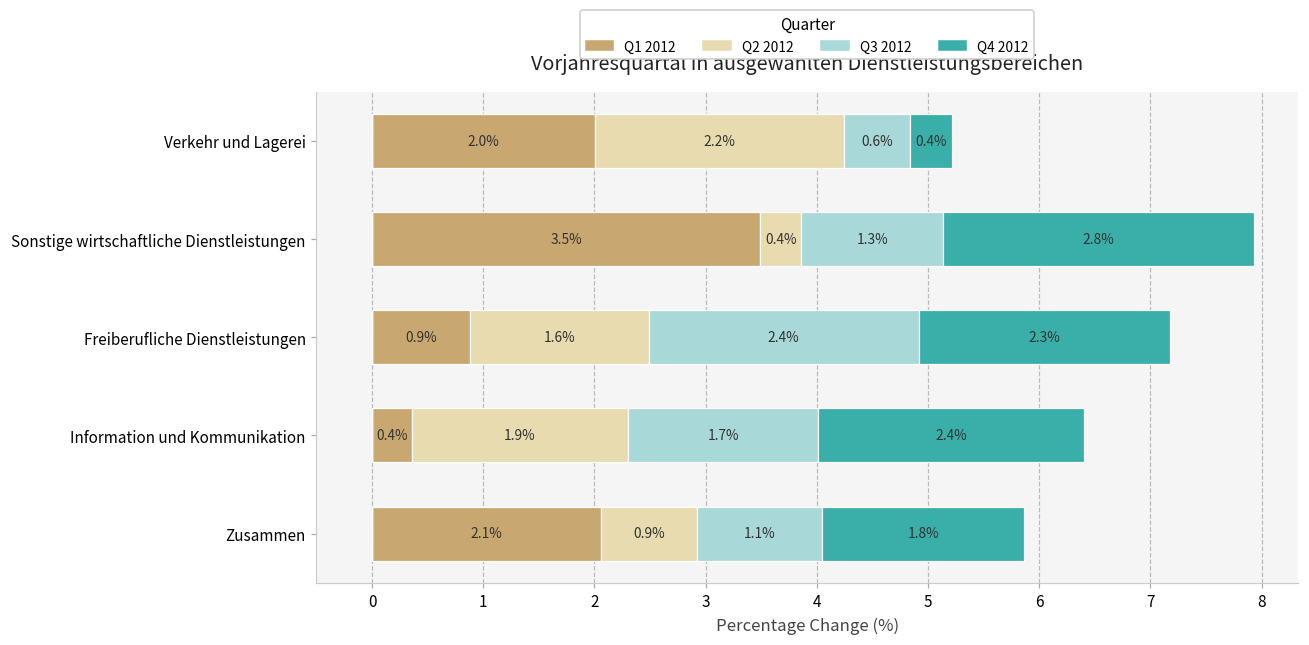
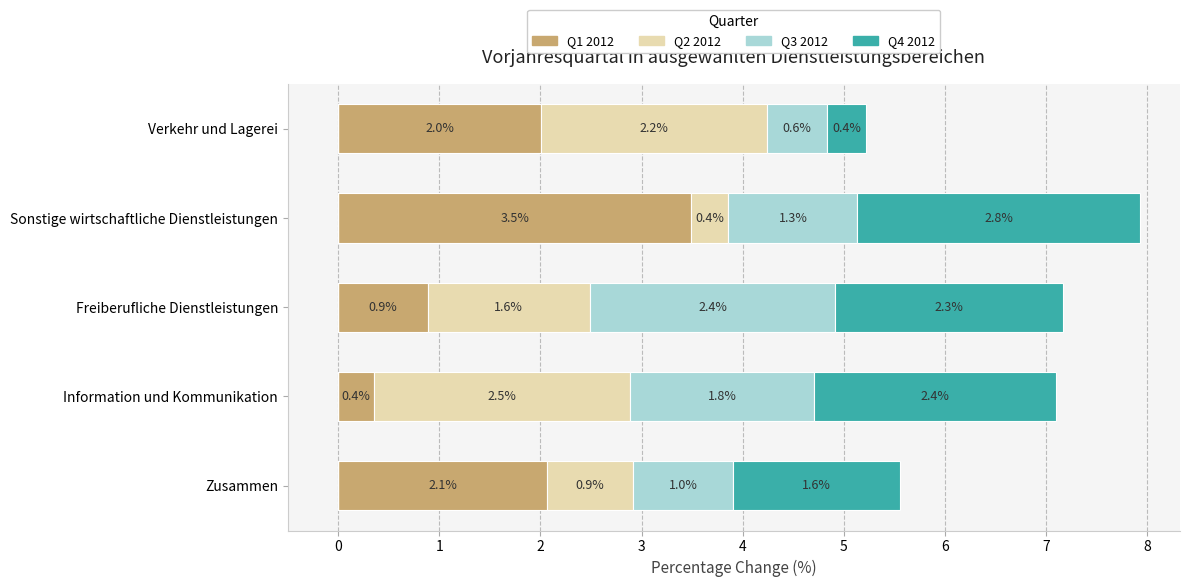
  {
    "Q2 2012": {
      "Verkehr und Lagerei": "2.2%",
      "Sonstige wirtschaftliche Dienstleistungen": "0.4%",
      "Freiberufliche Dienstleistungen": "1.6%",
-     "Information und Kommunikation": "1.9%",
+     "Information und Kommunikation": "2.5%",
      "Zusammen": "0.9%"
    },
    "Q3 2012": {
      "Verkehr und Lagerei": "0.6%",
      "Sonstige wirtschaftliche Dienstleistungen": "1.3%",
      "Freiberufliche Dienstleistungen": "2.4%",
-     "Information und Kommunikation": "1.7%",
-     "Zusammen": "1.1%"
+     "Information und Kommunikation": "1.8%",
+     "Zusammen": "1.0%"
    },
    "Q4 2012": {
      "Verkehr und Lagerei": "0.4%",
      "Sonstige wirtschaftliche Dienstleistungen": "2.8%",
      "Freiberufliche Dienstleistungen": "2.3%",
      "Information und Kommunikation": "2.4%",
-     "Zusammen": "1.8%"
+     "Zusammen": "1.6%"
    }
  }
